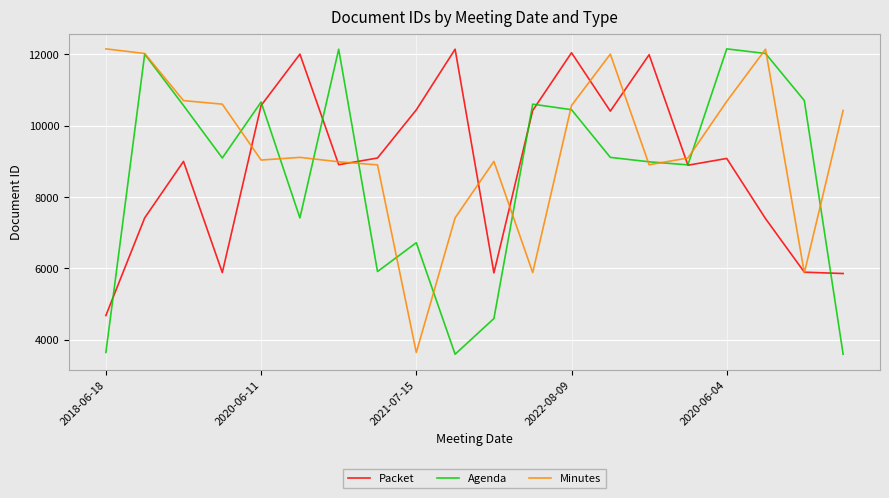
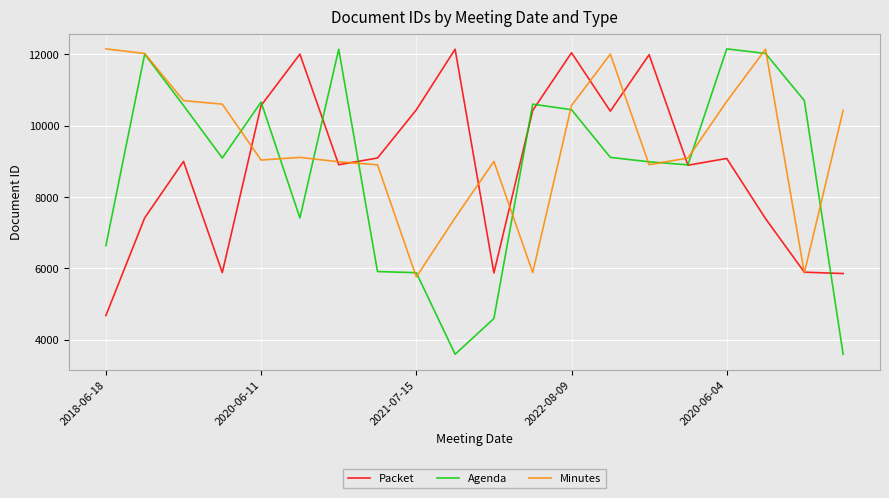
  {
    "Packet": {
      "2018-06-18": 4700,
      "2020-06-11": 10600,
      "2021-07-15": 10400
    },
    "Agenda": {
-     "2018-06-18": 3600,
+     "2018-06-18": 6600,
      "2020-06-11": 10700,
-     "2021-07-15": 6700
+     "2021-07-15": 5900
    },
    "Minutes": {
      "2018-06-18": 12200,
      "2020-06-11": 9000,
-     "2021-07-15": 3600
+     "2021-07-15": 5800
    }
  }
